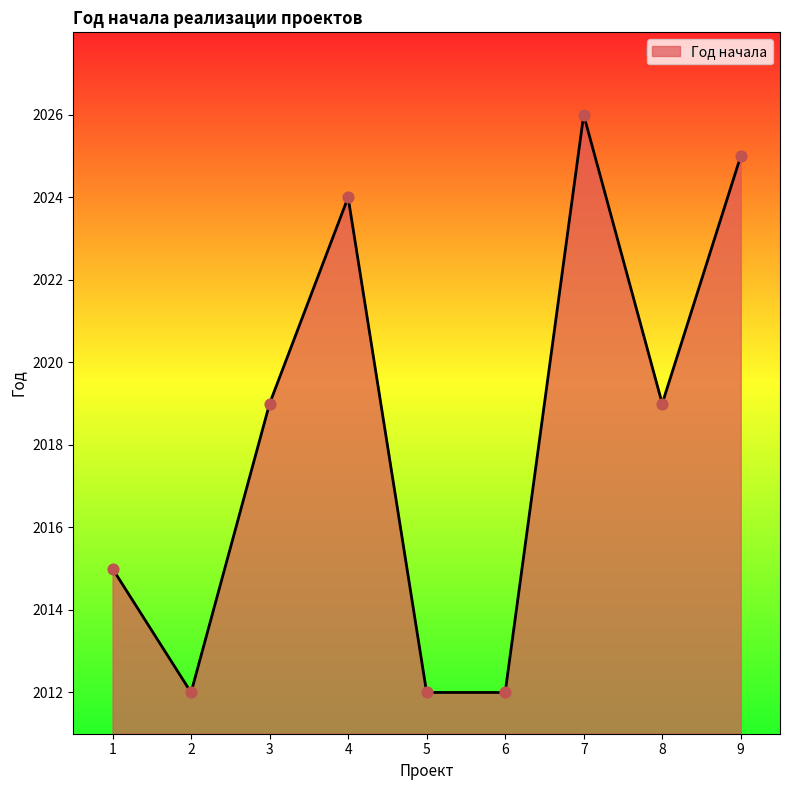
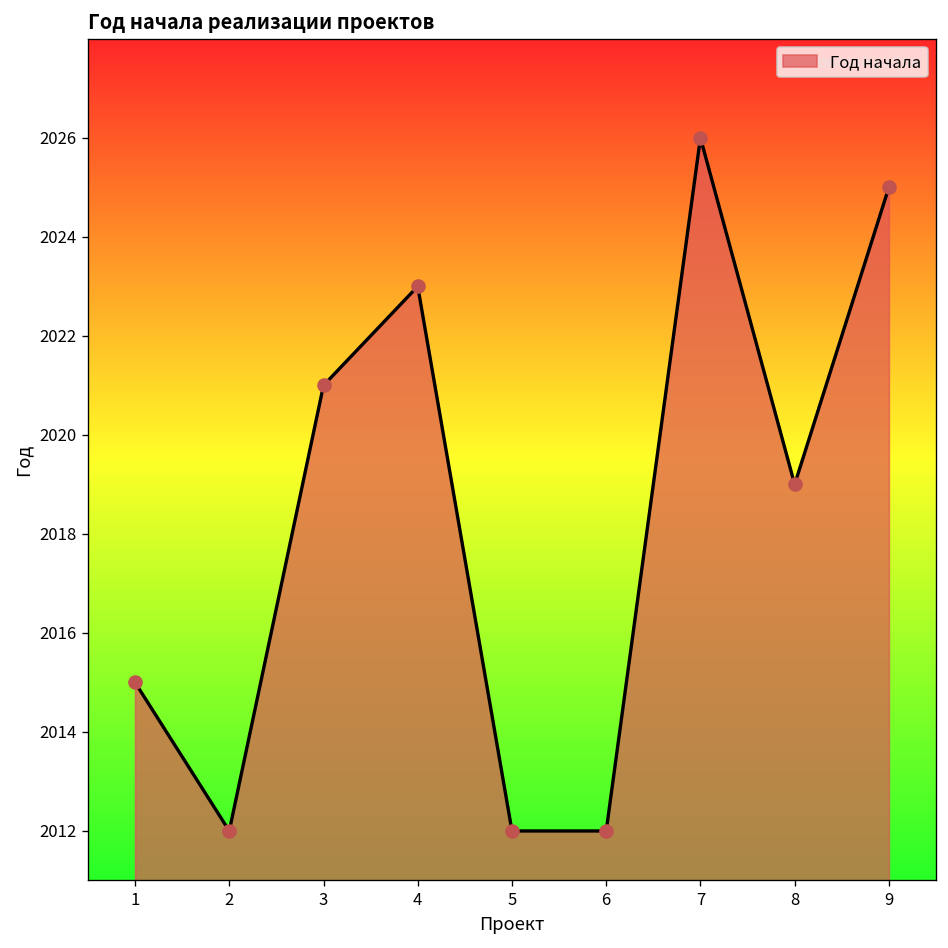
  {
    "1": 2015,
    "2": 2012,
-   "3": 2019,
-   "4": 2024,
+   "3": 2021,
+   "4": 2023,
    "5": 2012,
    "6": 2012,
    "7": 2026,
    "8": 2019,
    "9": 2025
  }
